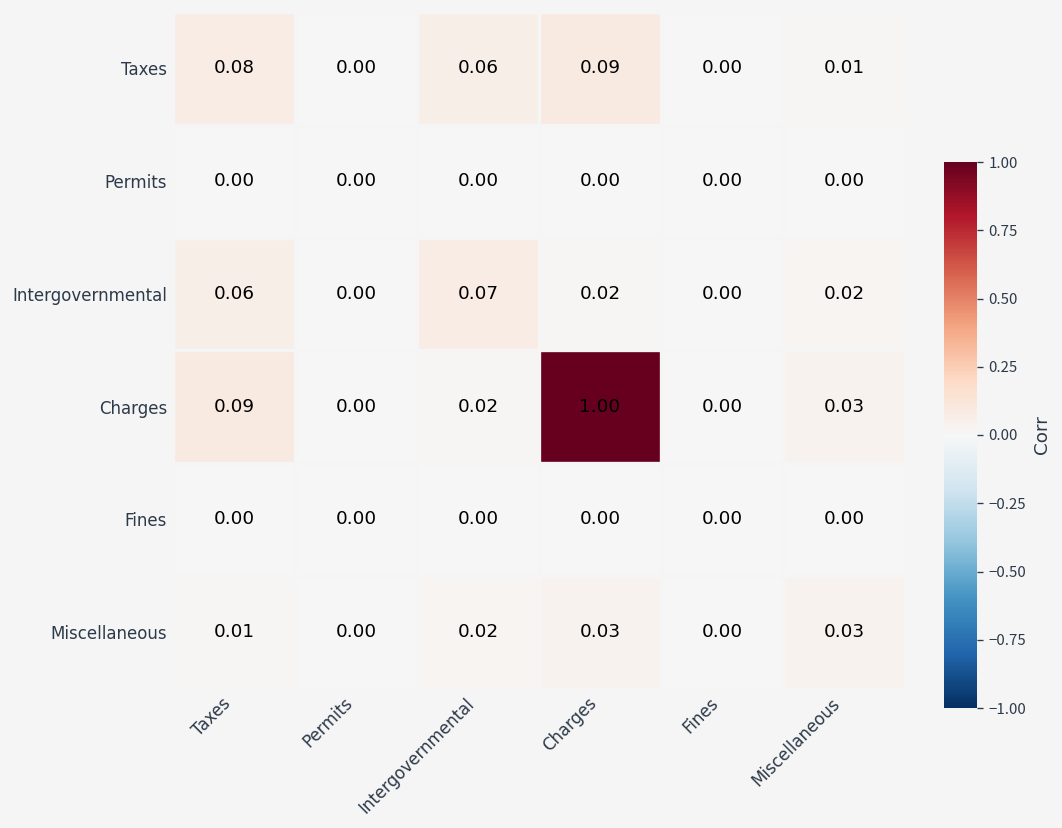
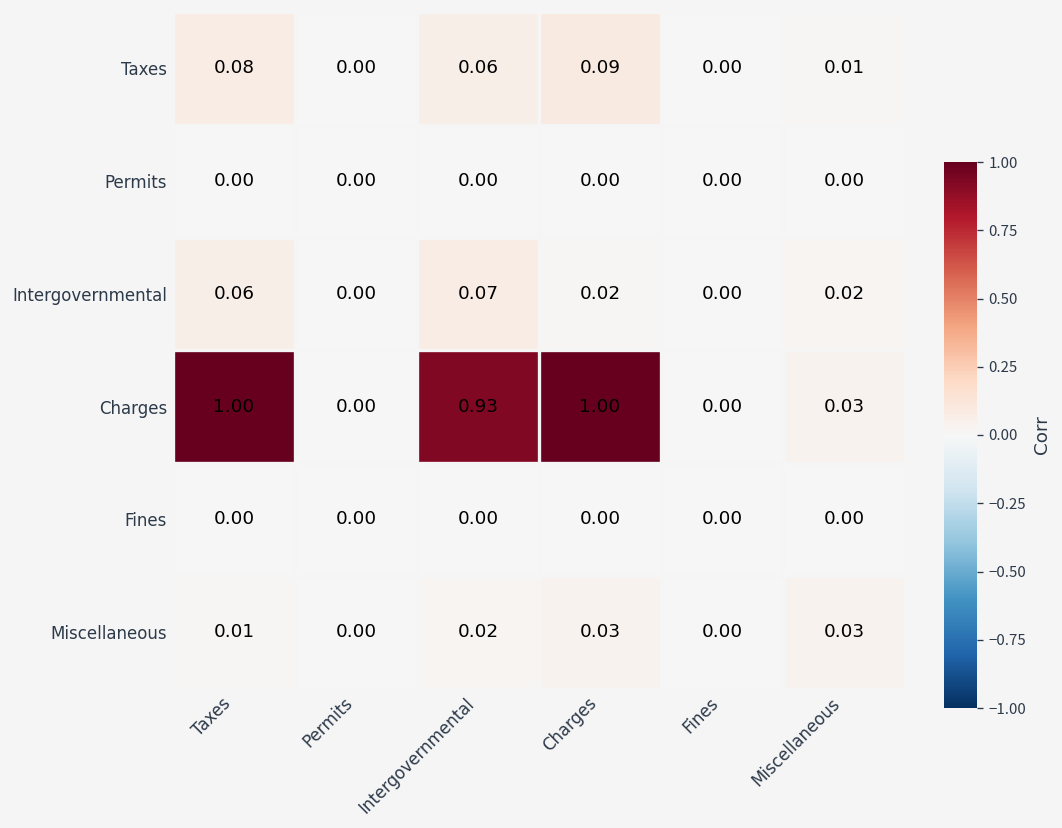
  {
    "Taxes": {
      "Taxes": 0.08,
      "Permits": 0.00,
      "Intergovernmental": 0.06,
      "Charges": 0.09,
      "Fines": 0.00,
      "Miscellaneous": 0.01
    },
    "Permits": {
      "Taxes": 0.00,
      "Permits": 0.00,
      "Intergovernmental": 0.00,
      "Charges": 0.00,
      "Fines": 0.00,
      "Miscellaneous": 0.00
    },
    "Intergovernmental": {
      "Taxes": 0.06,
      "Permits": 0.00,
      "Intergovernmental": 0.07,
      "Charges": 0.02,
      "Fines": 0.00,
      "Miscellaneous": 0.02
    },
    "Charges": {
-     "Taxes": 0.09,
+     "Taxes": 1.00,
      "Permits": 0.00,
-     "Intergovernmental": 0.02,
+     "Intergovernmental": 0.93,
      "Charges": 1.00,
      "Fines": 0.00,
      "Miscellaneous": 0.03
    },
    "Fines": {
      "Taxes": 0.00,
      "Permits": 0.00,
      "Intergovernmental": 0.00,
      "Charges": 0.00,
      "Fines": 0.00,
      "Miscellaneous": 0.00
    },
    "Miscellaneous": {
      "Taxes": 0.01,
      "Permits": 0.00,
      "Intergovernmental": 0.02,
      "Charges": 0.03,
      "Fines": 0.00,
      "Miscellaneous": 0.03
    }
  }
